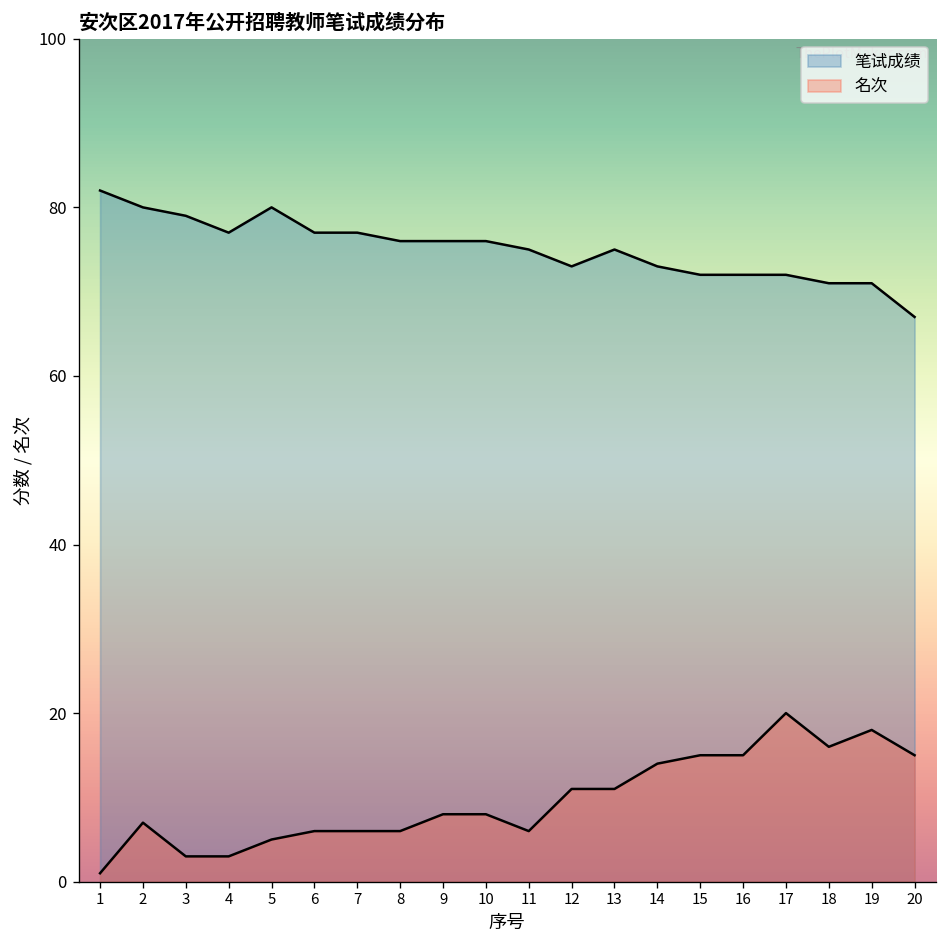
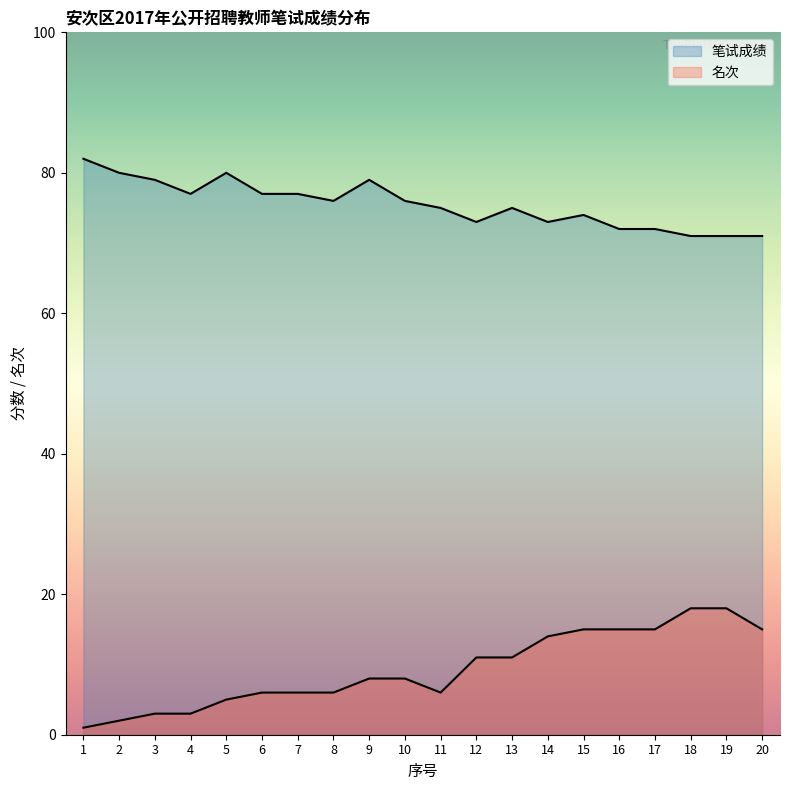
  {
    "笔试成绩": {
      "1": 82,
      "2": 80,
      "3": 79,
      "4": 77,
      "5": 80,
      "6": 77,
      "7": 77,
      "8": 76,
-     "9": 76,
+     "9": 79,
      "10": 76,
      "11": 75,
      "12": 73,
      "13": 75,
      "14": 73,
-     "15": 72,
+     "15": 74,
      "16": 72,
      "17": 72,
      "18": 71,
      "19": 71,
-     "20": 67
+     "20": 71
    },
    "名次": {
      "1": 1,
-     "2": 7,
+     "2": 2,
      "3": 3,
      "4": 3,
      "5": 5,
      "6": 6,
      "7": 6,
      "8": 6,
      "9": 8,
      "10": 8,
      "11": 6,
      "12": 11,
      "13": 11,
      "14": 14,
      "15": 15,
      "16": 15,
-     "17": 20,
-     "18": 16,
+     "17": 15,
+     "18": 18,
      "19": 18,
      "20": 15
    }
  }
